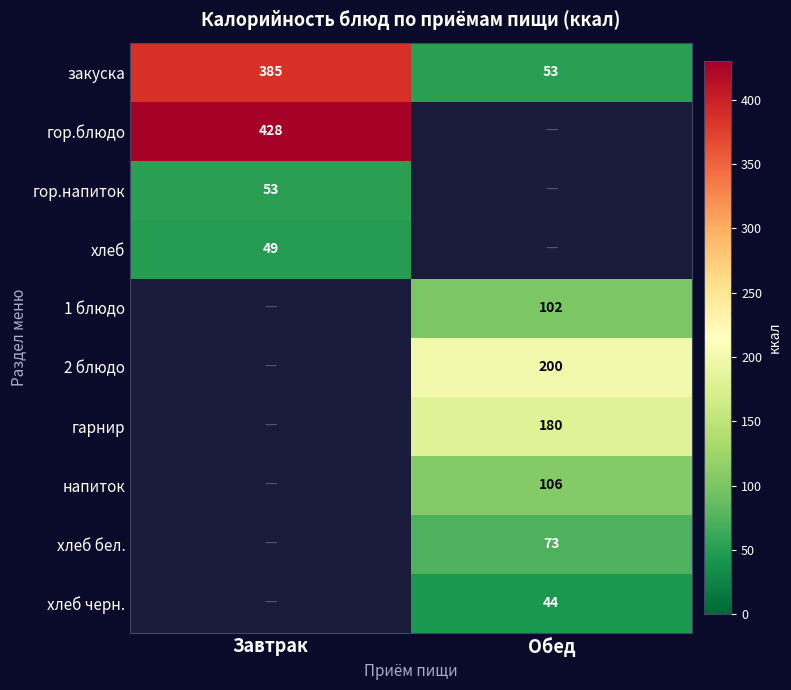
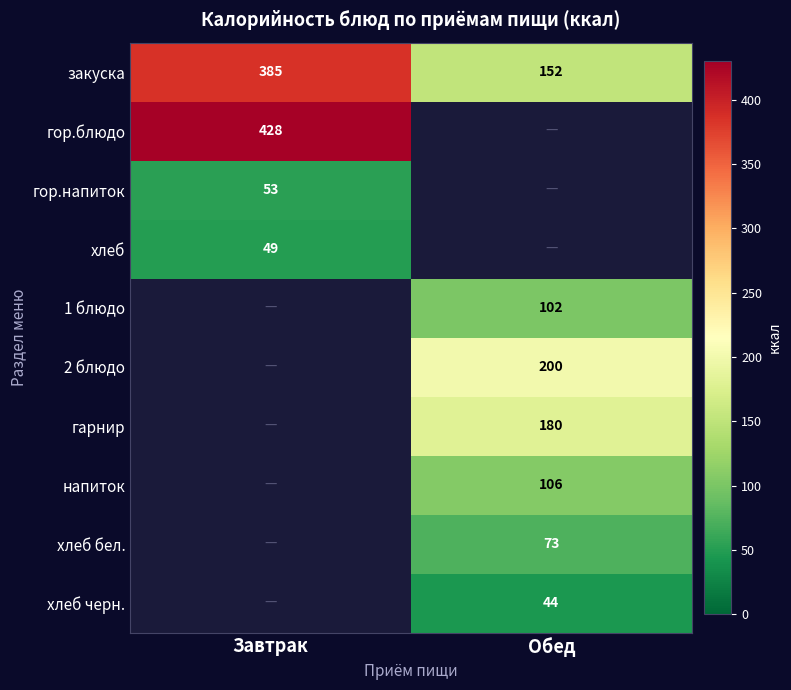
  {
    "закуска": {
      "Завтрак": 385,
-     "Обед": 53
+     "Обед": 152
    },
    "гор.блюдо": {
      "Завтрак": 428
    },
    "гор.напиток": {
      "Завтрак": 53
    },
    "хлеб": {
      "Завтрак": 49
    },
    "1 блюдо": {
      "Обед": 102
    },
    "2 блюдо": {
      "Обед": 200
    },
    "гарнир": {
      "Обед": 180
    },
    "напиток": {
      "Обед": 106
    },
    "хлеб бел.": {
      "Обед": 73
    },
    "хлеб черн.": {
      "Обед": 44
    }
  }
